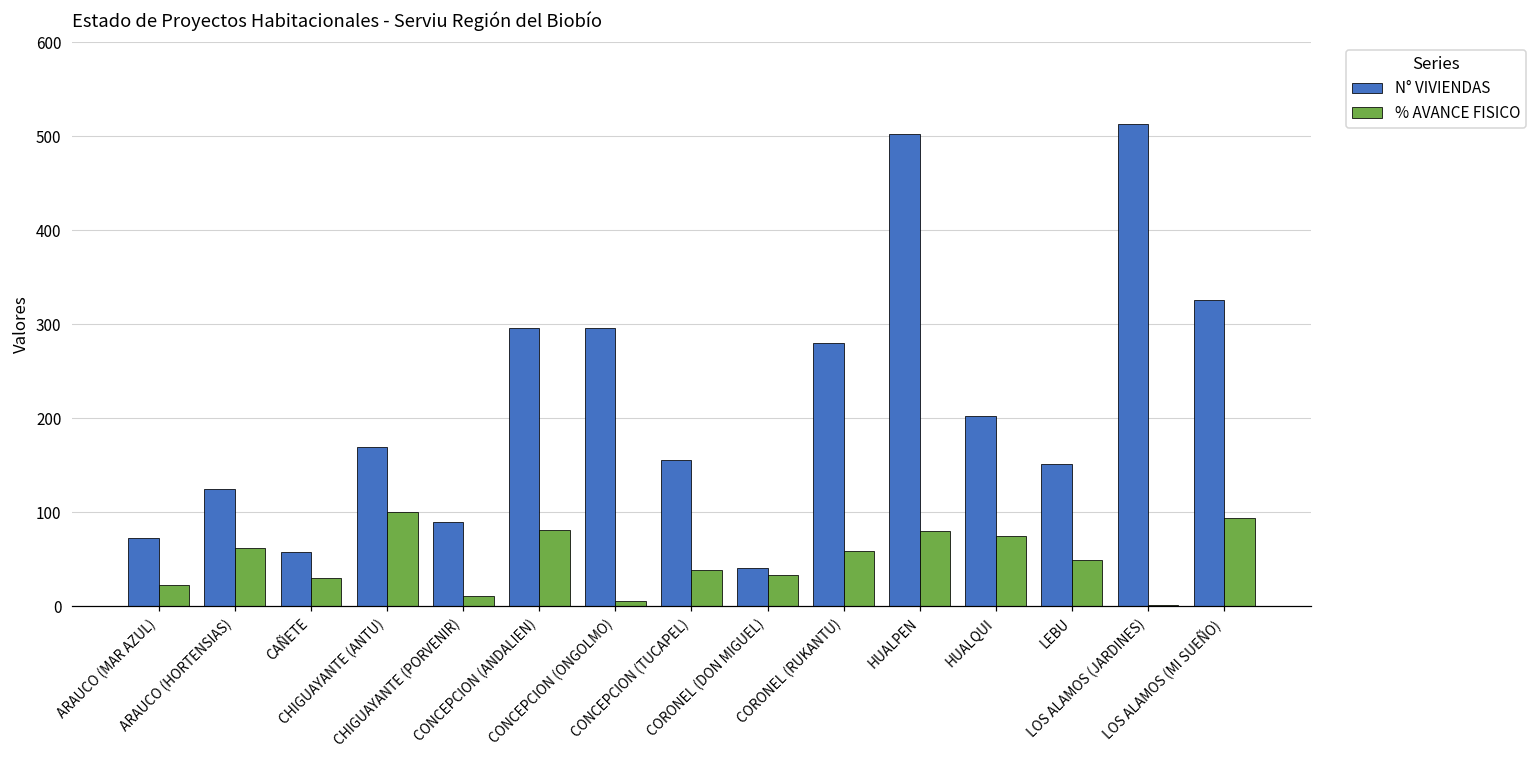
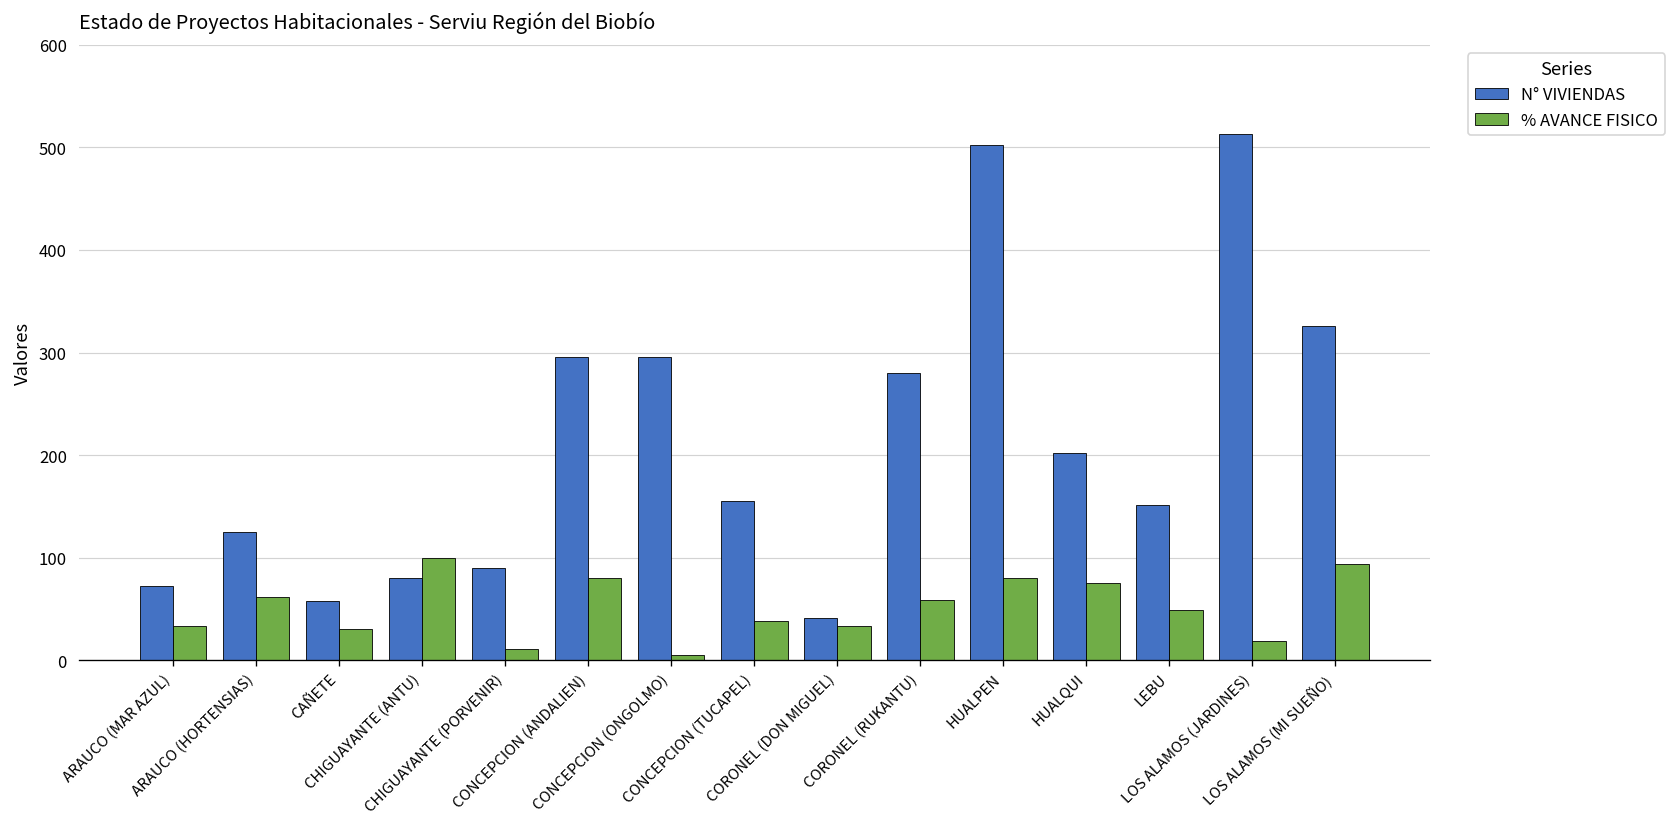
  {
    "N° VIVIENDAS": {
      "ARAUCO (MAR AZUL)": 70,
      "ARAUCO (HORTENSIAS)": 130,
      "CAÑETE": 60,
-     "CHIGUAYANTE (ANTU)": 170,
+     "CHIGUAYANTE (ANTU)": 80,
      "CHIGUAYANTE (PORVENIR)": 90,
      "CONCEPCION (ANDALIEN)": 300,
      "CONCEPCION (ONGOLMO)": 300,
      "CONCEPCION (TUCAPEL)": 160,
      "CORONEL (DON MIGUEL)": 40,
      "CORONEL (RUKANTU)": 280,
      "HUALPEN": 500,
      "HUALQUI": 200,
      "LEBU": 150,
      "LOS ALAMOS (JARDINES)": 510,
      "LOS ALAMOS (MI SUEÑO)": 330
    },
    "% AVANCE FISICO": {
-     "ARAUCO (MAR AZUL)": 20,
+     "ARAUCO (MAR AZUL)": 30,
      "ARAUCO (HORTENSIAS)": 60,
      "CAÑETE": 30,
      "CHIGUAYANTE (ANTU)": 100,
      "CHIGUAYANTE (PORVENIR)": 10,
      "CONCEPCION (ANDALIEN)": 80,
      "CONCEPCION (ONGOLMO)": 10,
      "CONCEPCION (TUCAPEL)": 40,
      "CORONEL (DON MIGUEL)": 30,
      "CORONEL (RUKANTU)": 60,
      "HUALPEN": 80,
      "HUALQUI": 80,
      "LEBU": 50,
-     "LOS ALAMOS (JARDINES)": 0,
+     "LOS ALAMOS (JARDINES)": 20,
      "LOS ALAMOS (MI SUEÑO)": 90
    }
  }
